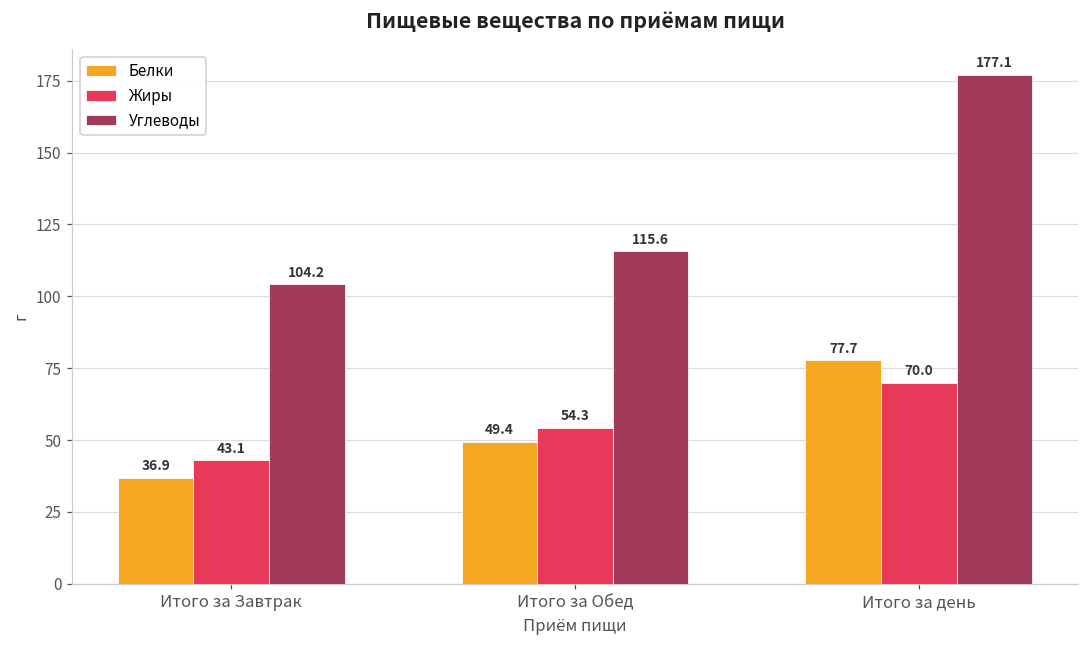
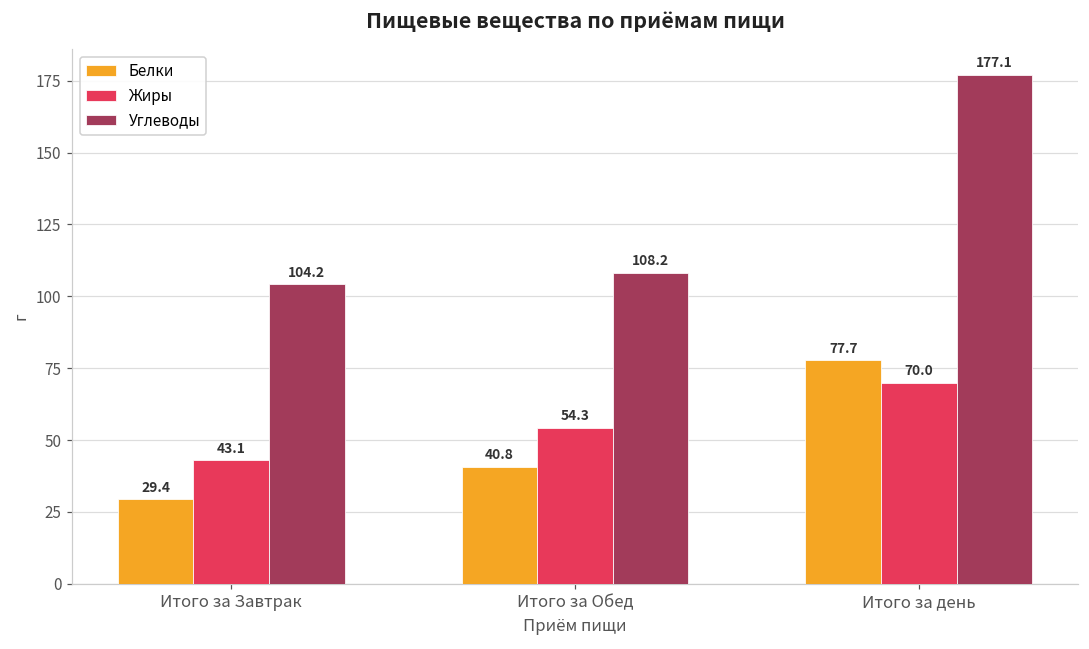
  {
    "Белки": {
-     "Итого за Завтрак": 36.9,
-     "Итого за Обед": 49.4,
+     "Итого за Завтрак": 29.4,
+     "Итого за Обед": 40.8,
      "Итого за день": 77.7
    },
    "Жиры": {
      "Итого за Завтрак": 43.1,
      "Итого за Обед": 54.3,
      "Итого за день": 70.0
    },
    "Углеводы": {
      "Итого за Завтрак": 104.2,
-     "Итого за Обед": 115.6,
+     "Итого за Обед": 108.2,
      "Итого за день": 177.1
    }
  }
